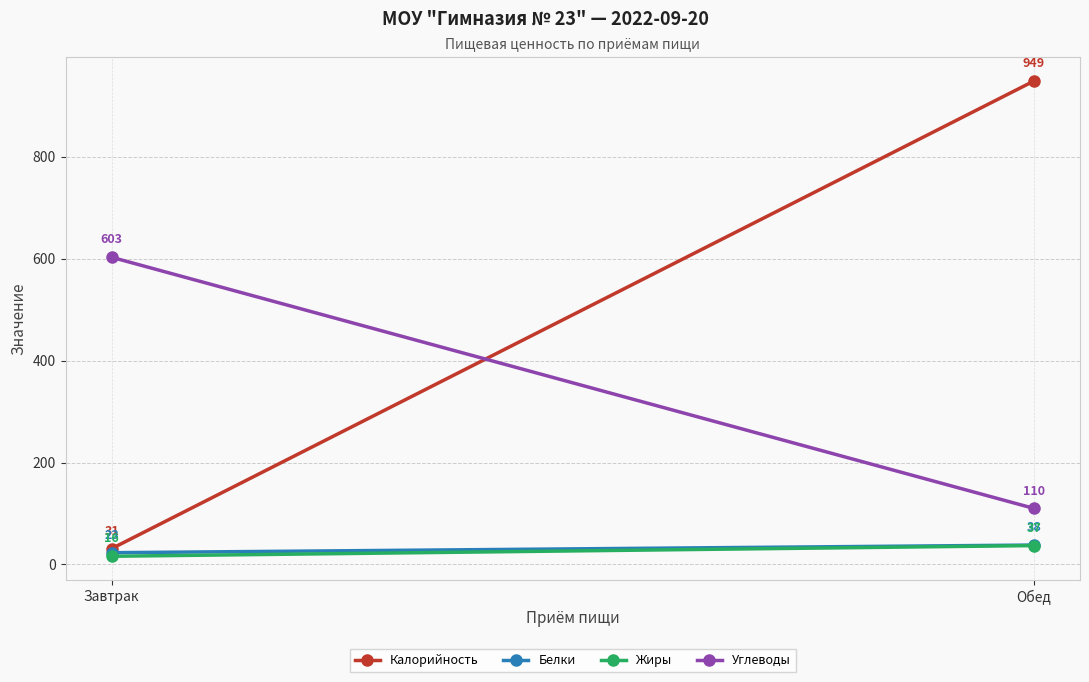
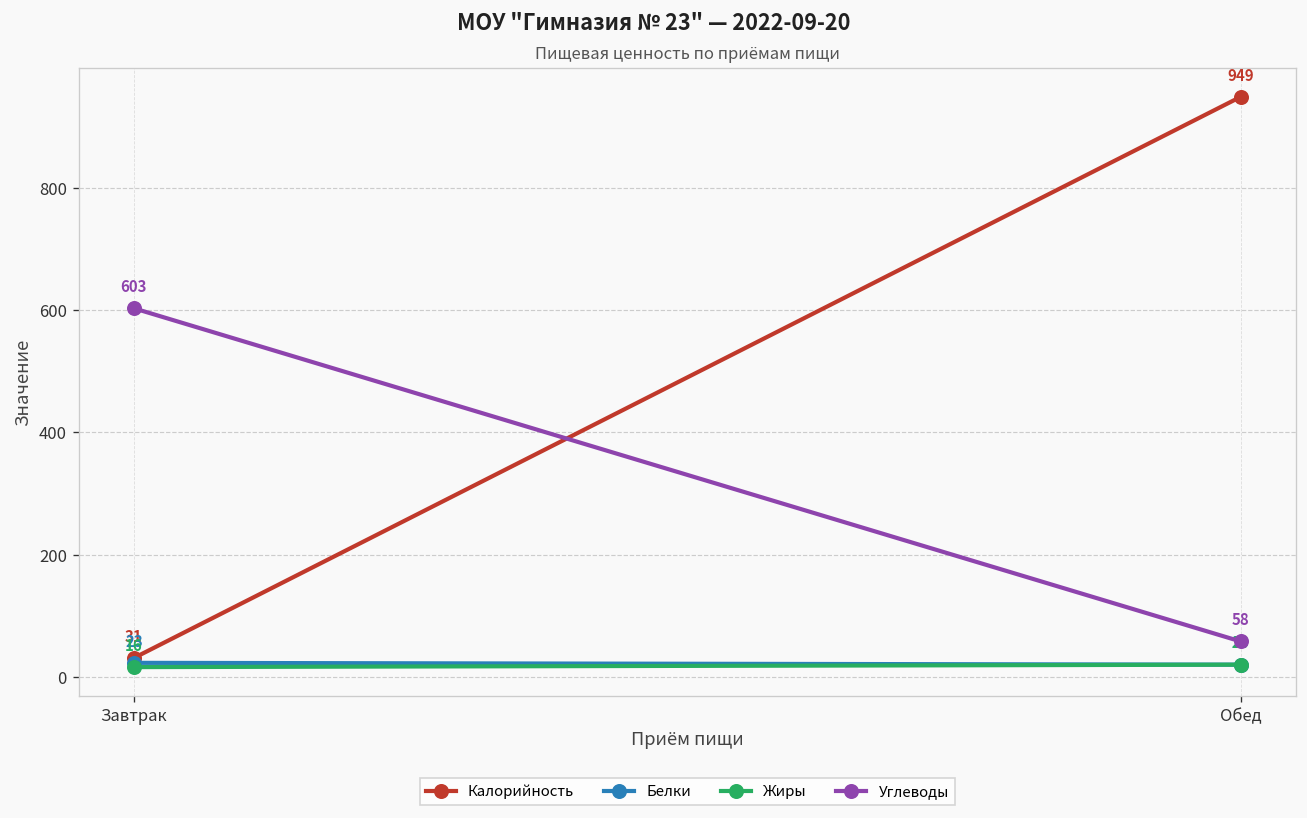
  {
    "Калорийность": {
      "Обед": 949
    },
    "Белки": {
-     "Обед": 38
+     "Обед": 20
    },
    "Жиры": {
-     "Обед": 37
+     "Обед": 20
    },
    "Углеводы": {
      "Завтрак": 603,
-     "Обед": 110
+     "Обед": 58
    }
  }
